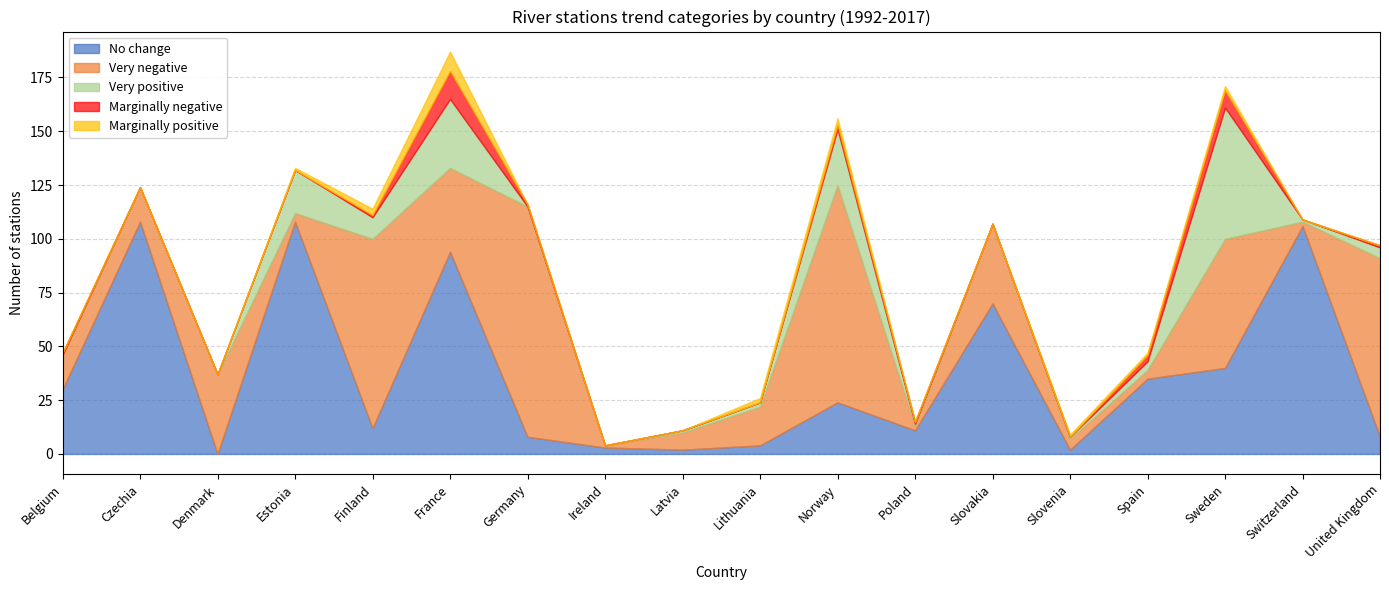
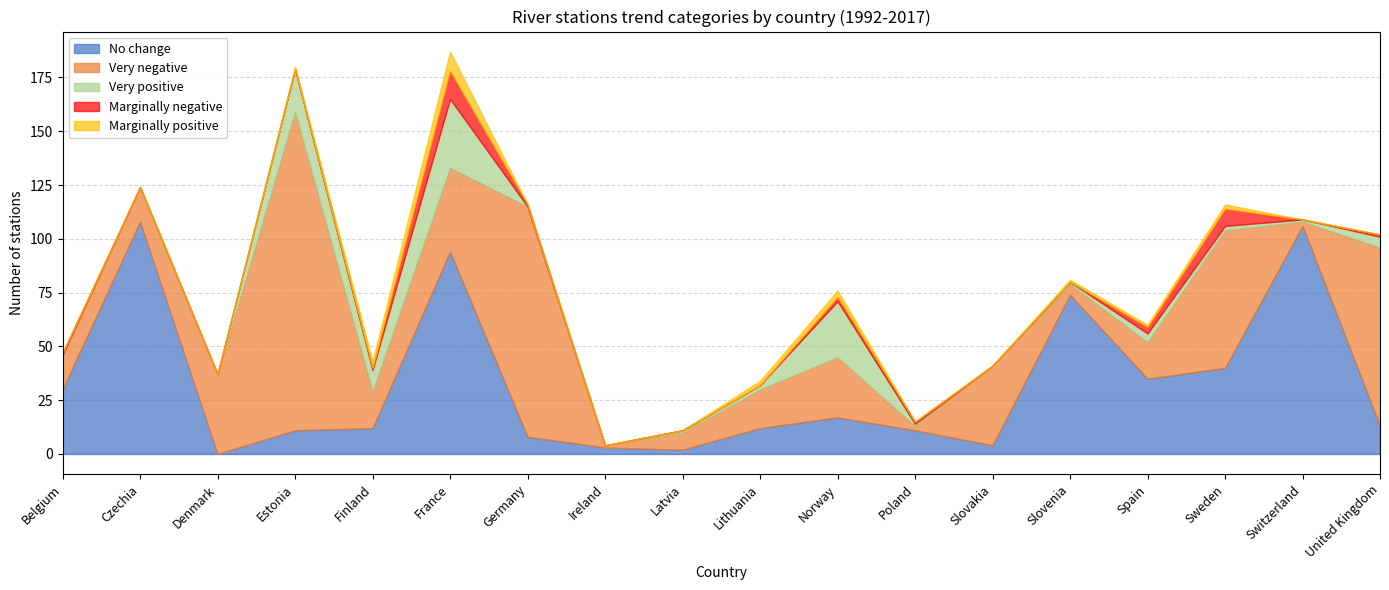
  {
    "No change": {
      "Belgium": 30,
      "Czechia": 108,
      "Denmark": 0,
-     "Estonia": 108,
+     "Estonia": 11,
      "Finland": 12,
      "France": 94,
      "Germany": 8,
      "Latvia": 2,
-     "Lithuania": 4,
-     "Norway": 24,
+     "Lithuania": 12,
+     "Norway": 17,
      "Poland": 11,
-     "Slovakia": 70,
-     "Slovenia": 2,
+     "Slovakia": 4,
+     "Slovenia": 74,
      "Spain": 35,
      "Sweden": 40,
      "Switzerland": 106,
-     "United Kingdom": 8
+     "United Kingdom": 13
    },
    "Very negative": {
-     "Estonia": 4,
-     "Finland": 88,
+     "Estonia": 148,
+     "Finland": 17,
      "France": 39,
      "Lithuania": 18,
-     "Norway": 101,
-     "Spain": 4,
-     "Sweden": 60,
+     "Norway": 28,
+     "Spain": 17,
+     "Sweden": 64,
      "United Kingdom": 83
    },
    "Very positive": {
      "France": 32,
      "Norway": 26,
      "Spain": 4,
-     "Sweden": 61
+     "Sweden": 2
    },
    "Marginally negative": {
      "France": 13,
      "Norway": 2,
      "Sweden": 8
    },
    "Marginally positive": {
      "Finland": 3,
      "France": 9,
      "Lithuania": 2,
      "Norway": 3,
      "Sweden": 2
    }
  }
